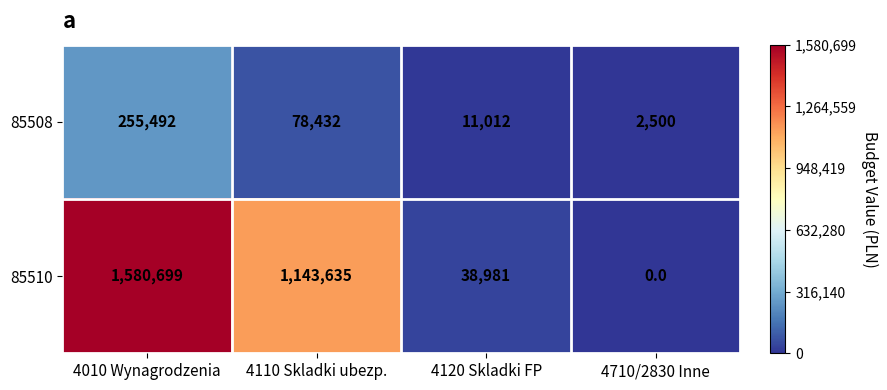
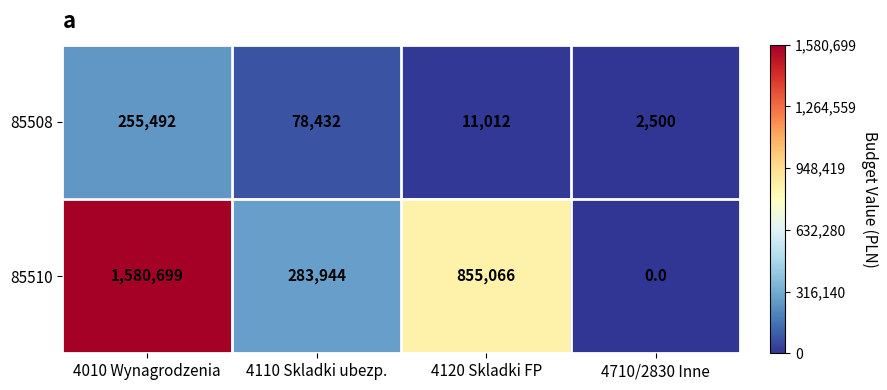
  {
    "85508": {
      "4010 Wynagrodzenia": "255,492",
      "4110 Skladki ubezp.": "78,432",
      "4120 Skladki FP": "11,012",
      "4710/2830 Inne": "2,500"
    },
    "85510": {
      "4010 Wynagrodzenia": "1,580,699",
-     "4110 Skladki ubezp.": "1,143,635",
-     "4120 Skladki FP": "38,981",
+     "4110 Skladki ubezp.": "283,944",
+     "4120 Skladki FP": "855,066",
      "4710/2830 Inne": "0.0"
    }
  }
